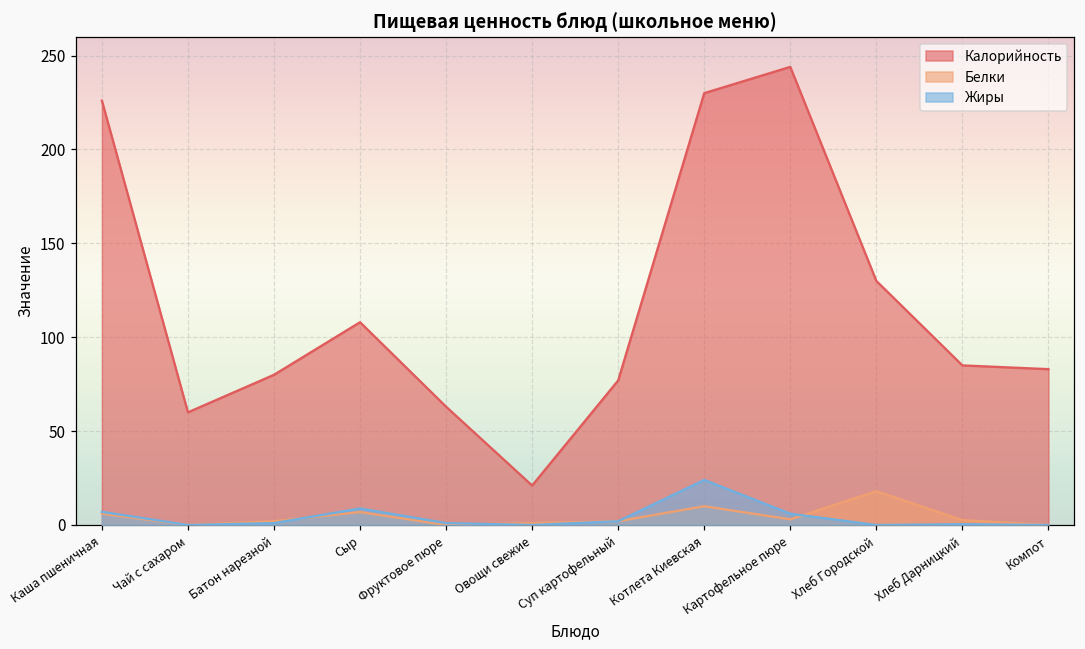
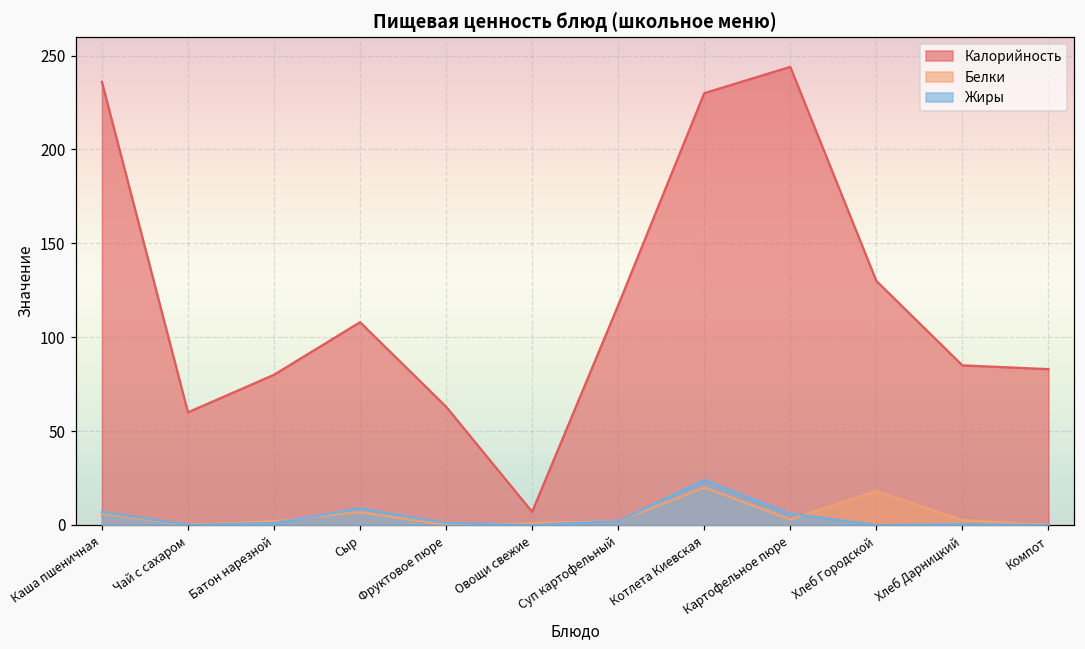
  {
    "Калорийность": {
-     "Каша пшеничная": 226,
+     "Каша пшеничная": 236,
      "Чай с сахаром": 60,
      "Батон нарезной": 80,
      "Сыр": 108,
      "Фруктовое пюре": 63,
-     "Овощи свежие": 21,
-     "Суп картофельный": 77,
+     "Овощи свежие": 7,
+     "Суп картофельный": 117,
      "Котлета Киевская": 230,
      "Картофельное пюре": 244,
      "Хлеб Городской": 130,
      "Хлеб Дарницкий": 85,
      "Компот": 83
    },
    "Белки": {
      "Сыр": 7,
-     "Котлета Киевская": 10,
+     "Котлета Киевская": 20,
      "Картофельное пюре": 3,
      "Хлеб Городской": 18,
      "Хлеб Дарницкий": 3
    },
    "Жиры": {
      "Сыр": 9,
      "Котлета Киевская": 24,
      "Картофельное пюре": 6,
      "Хлеб Городской": 0,
      "Хлеб Дарницкий": 0
    }
  }
